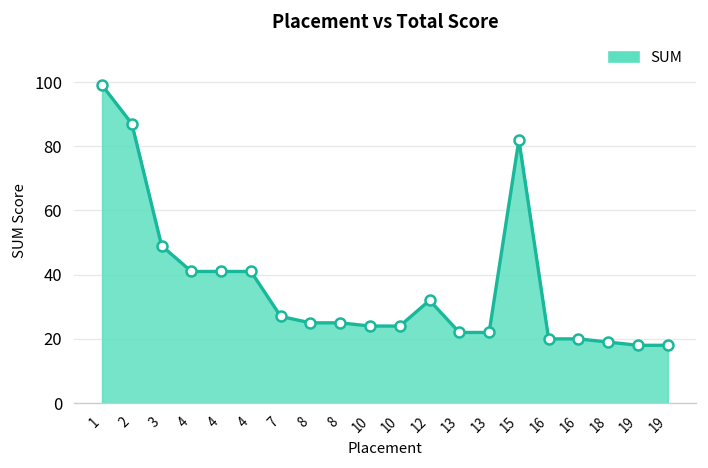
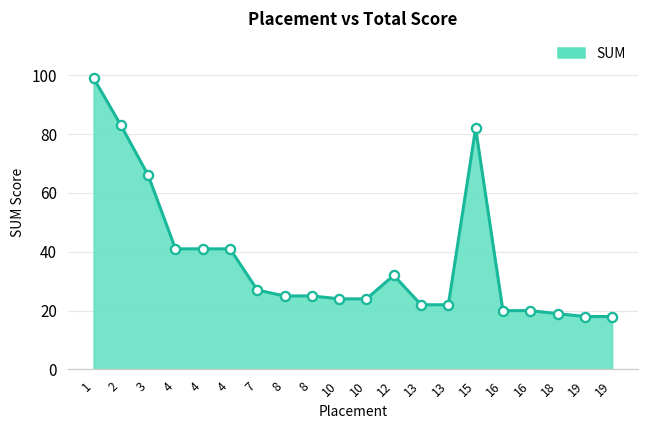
  {
    "1": 99,
-   "2": 87,
-   "3": 49,
+   "2": 83,
+   "3": 66,
    "7": 27,
    "12": 32,
    "15": 82,
    "18": 19
  }
